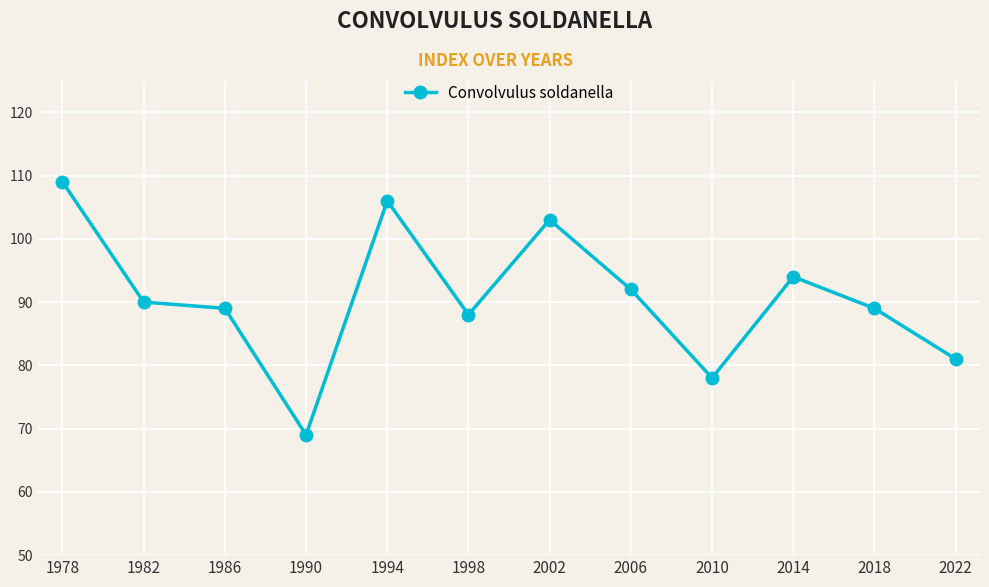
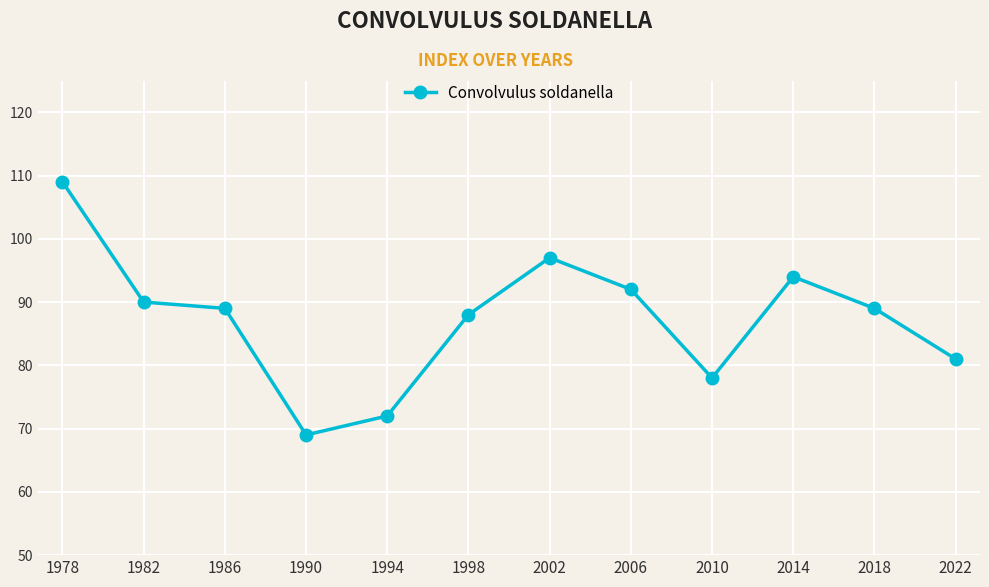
  {
    "1978": 109,
    "1982": 90,
    "1986": 89,
    "1990": 69,
-   "1994": 106,
+   "1994": 72,
    "1998": 88,
-   "2002": 103,
+   "2002": 97,
    "2006": 92,
    "2010": 78,
    "2014": 94,
    "2018": 89,
    "2022": 81
  }
